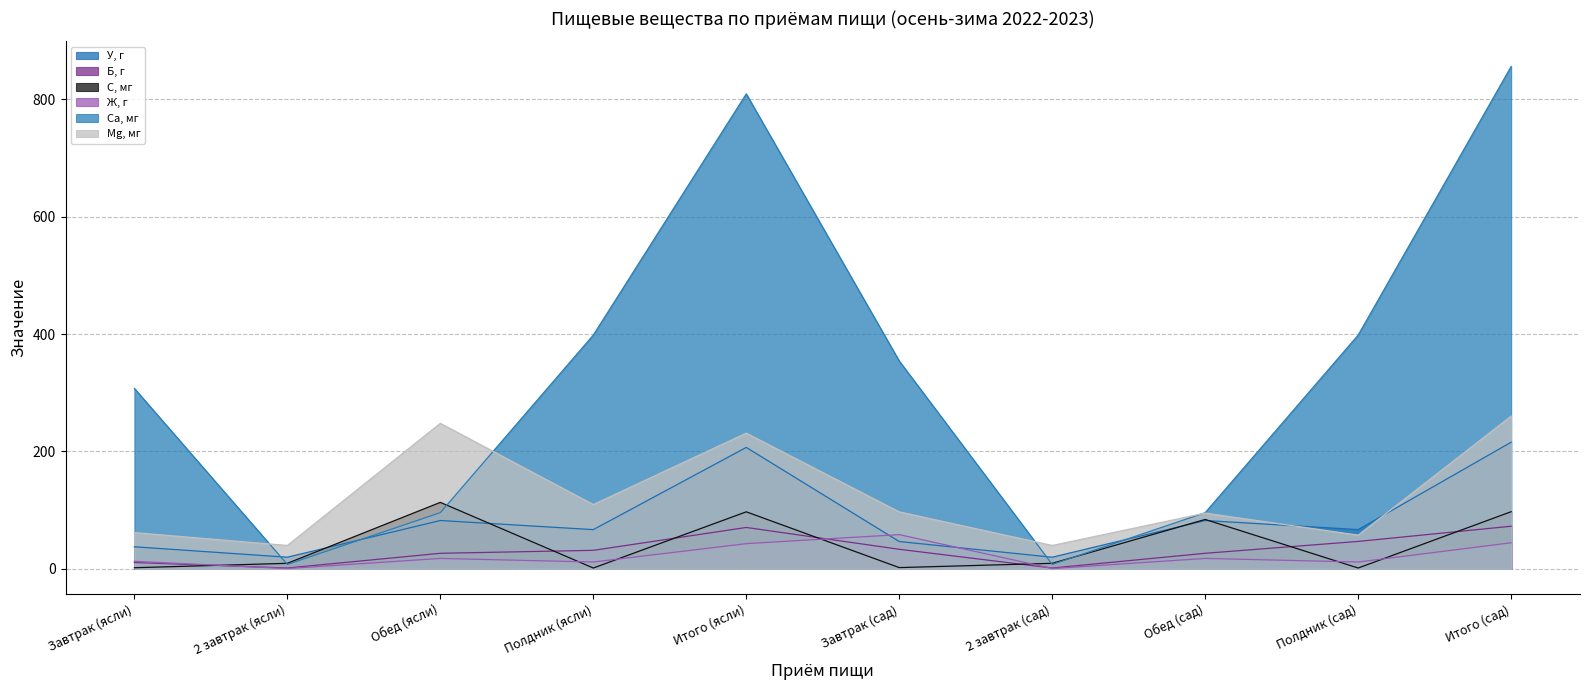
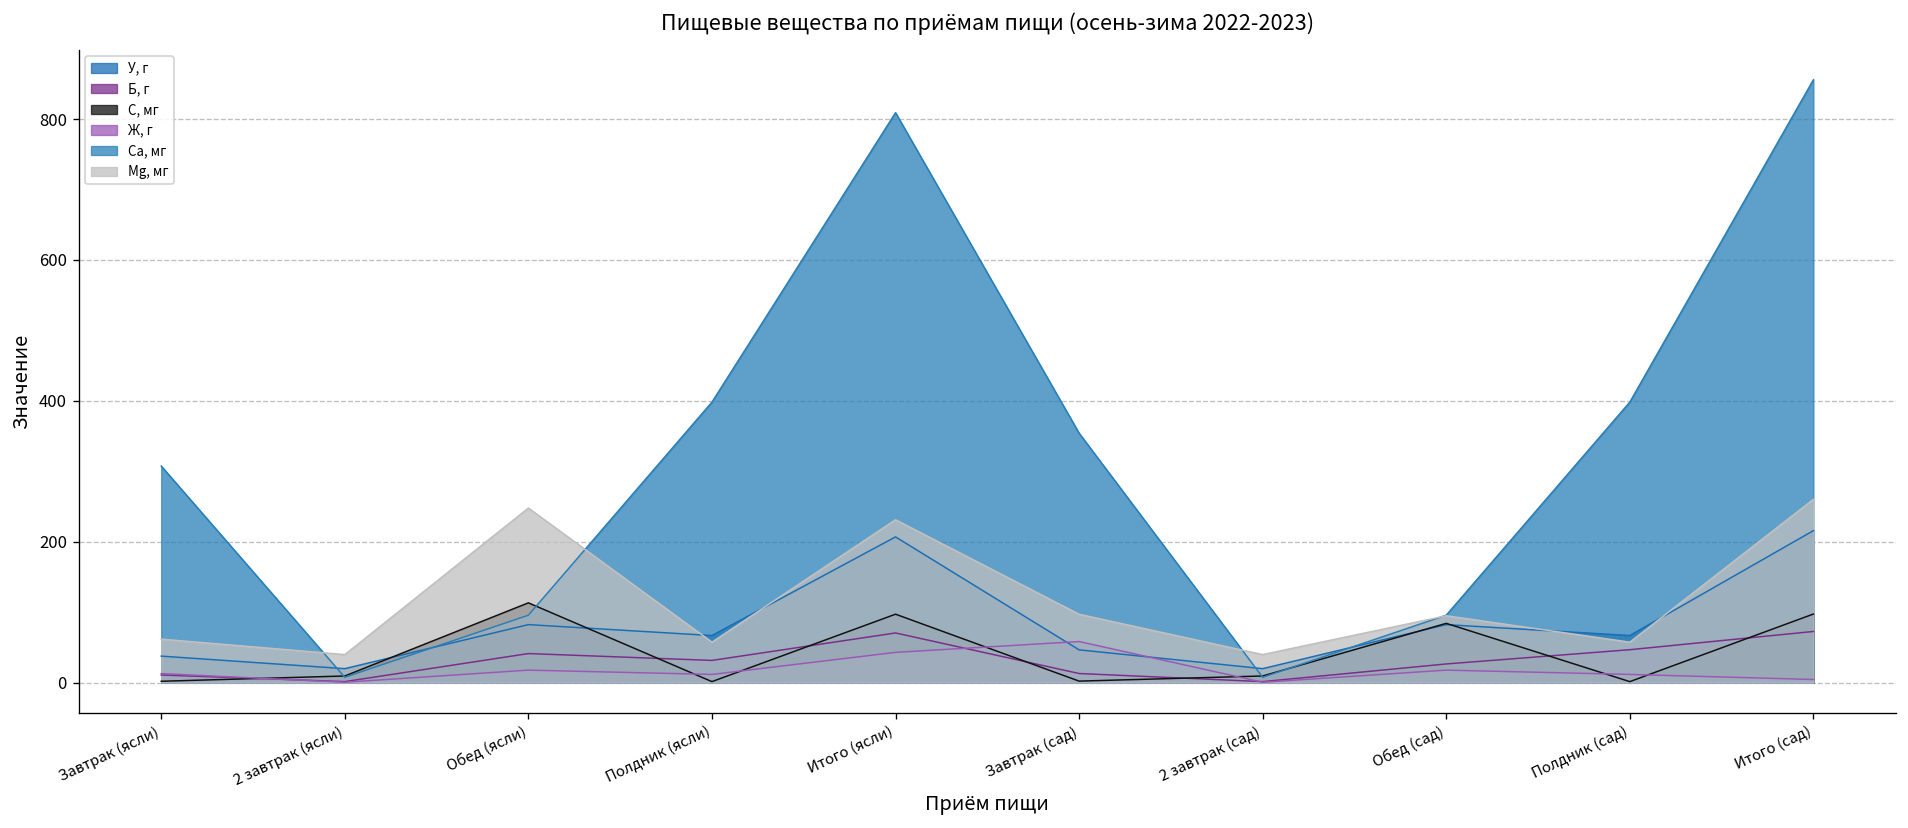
  {
    "Б, г": {
-     "Обед (ясли)": 30,
+     "Обед (ясли)": 40,
      "Полдник (ясли)": 30,
      "Итого (ясли)": 70,
-     "Завтрак (сад)": 30,
+     "Завтрак (сад)": 10,
      "Обед (сад)": 30,
      "Полдник (сад)": 50,
      "Итого (сад)": 70
    },
    "C, мг": {
      "Завтрак (ясли)": 0,
      "Обед (ясли)": 110,
      "Полдник (ясли)": 0,
      "Итого (ясли)": 100,
      "Завтрак (сад)": 0,
      "Полдник (сад)": 0,
      "Итого (сад)": 100
    },
    "Ж, г": {
      "Обед (ясли)": 20,
      "Полдник (ясли)": 10,
      "Итого (ясли)": 40,
      "Завтрак (сад)": 60,
      "Обед (сад)": 20,
      "Полдник (сад)": 10,
-     "Итого (сад)": 40
+     "Итого (сад)": 0
    },
    "Mg, мг": {
      "Завтрак (ясли)": 60,
      "2 завтрак (ясли)": 40,
      "Обед (ясли)": 250,
-     "Полдник (ясли)": 110,
+     "Полдник (ясли)": 60,
      "Итого (ясли)": 230,
      "Завтрак (сад)": 100,
      "2 завтрак (сад)": 40,
      "Полдник (сад)": 60,
      "Итого (сад)": 260
    }
  }
